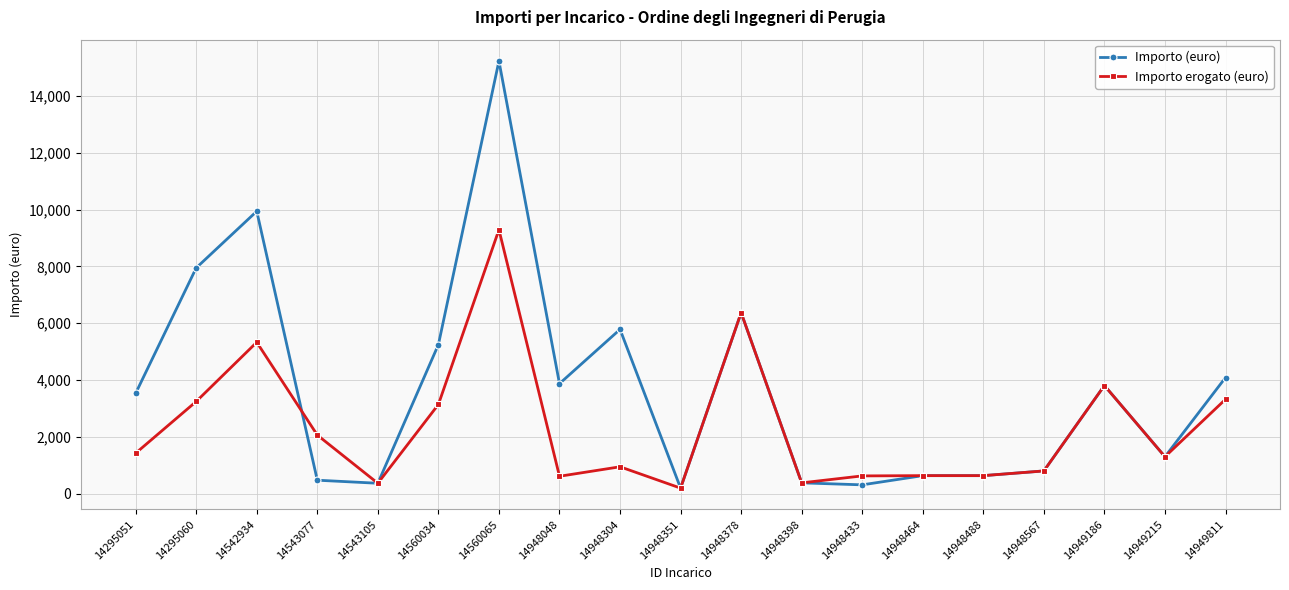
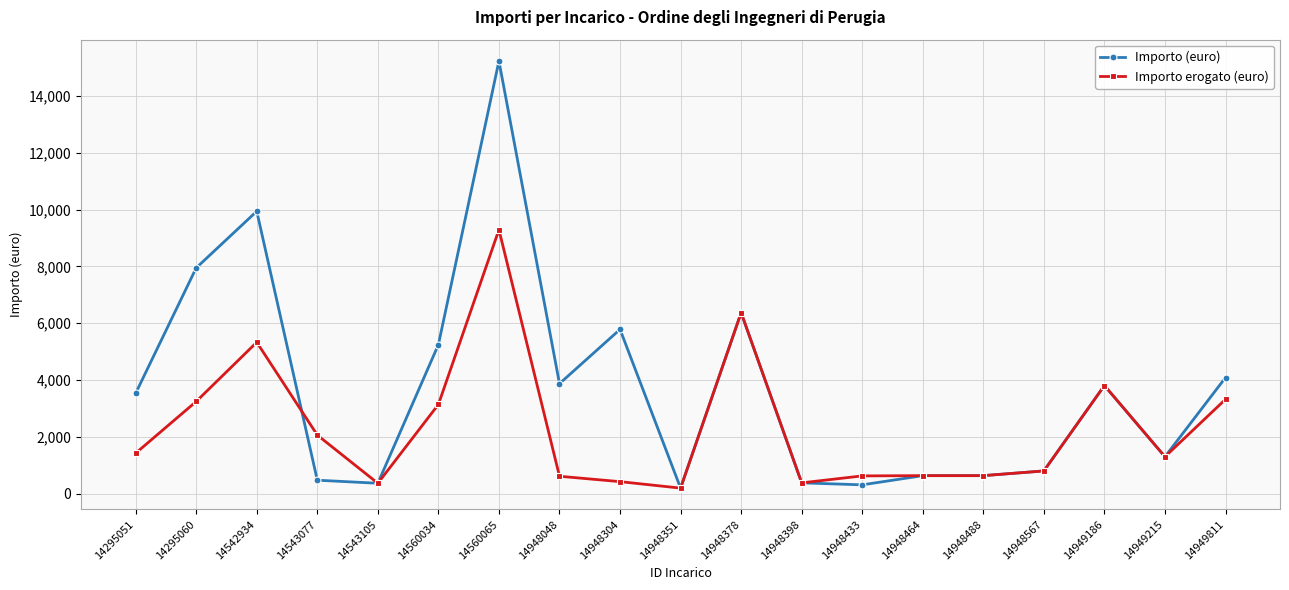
  {
    "Importo (euro)": {
      "14295051": "3,500",
      "14295060": "7,900",
      "14542934": "9,900",
      "14543077": "500",
      "14560034": "5,200",
      "14560065": "15,200",
      "14948048": "3,900",
      "14948304": "5,800",
      "14948433": "300",
      "14949811": "4,100"
    },
    "Importo erogato (euro)": {
      "14295051": "1,400",
      "14295060": "3,200",
      "14542934": "5,300",
      "14543077": "2,100",
      "14560034": "3,100",
      "14560065": "9,300",
      "14948048": "600",
-     "14948304": "900",
+     "14948304": "400",
      "14948433": "600",
      "14949811": "3,300"
    }
  }
